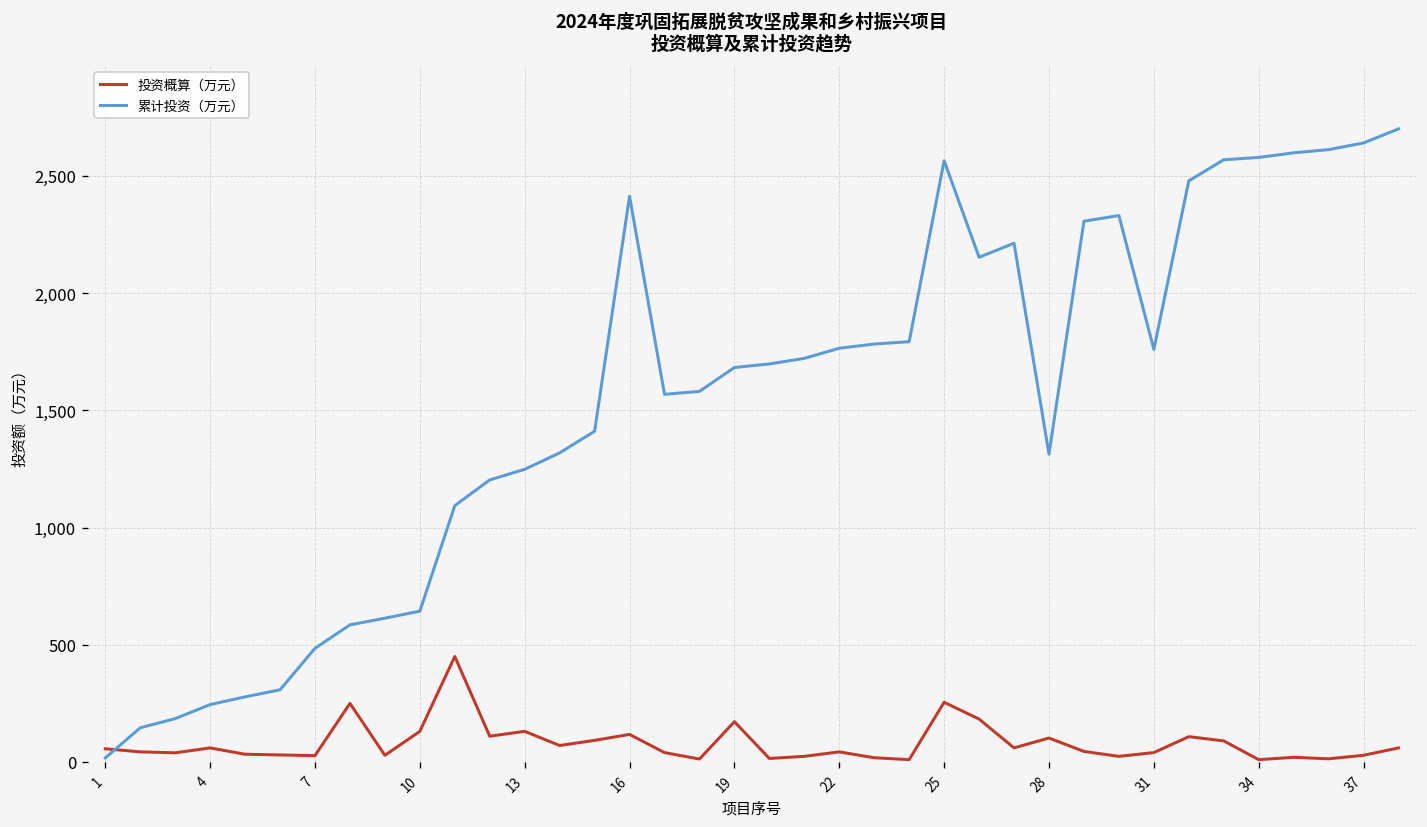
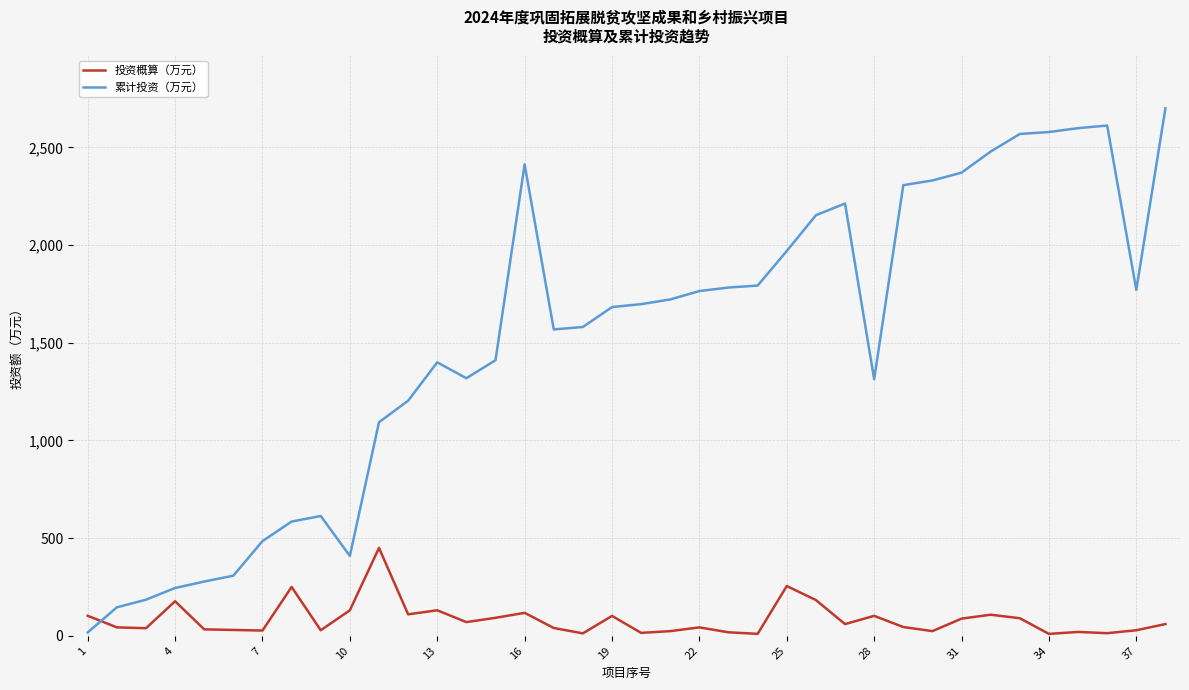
  {
    "投资概算（万元）": {
-     "1": "60",
-     "4": "60",
+     "1": "100",
+     "4": "180",
      "7": "30",
      "10": "130",
      "13": "130",
      "16": "120",
-     "19": "170",
+     "19": "100",
      "22": "40",
      "25": "250",
      "28": "100",
-     "31": "40",
+     "31": "90",
      "34": "10",
      "37": "30"
    },
    "累计投资（万元）": {
      "1": "20",
      "4": "240",
      "7": "480",
-     "10": "640",
-     "13": "1,250",
+     "10": "410",
+     "13": "1,400",
      "16": "2,410",
      "19": "1,680",
      "22": "1,760",
-     "25": "2,570",
+     "25": "1,970",
      "28": "1,310",
-     "31": "1,760",
+     "31": "2,370",
      "34": "2,580",
-     "37": "2,640"
+     "37": "1,770"
    }
  }
